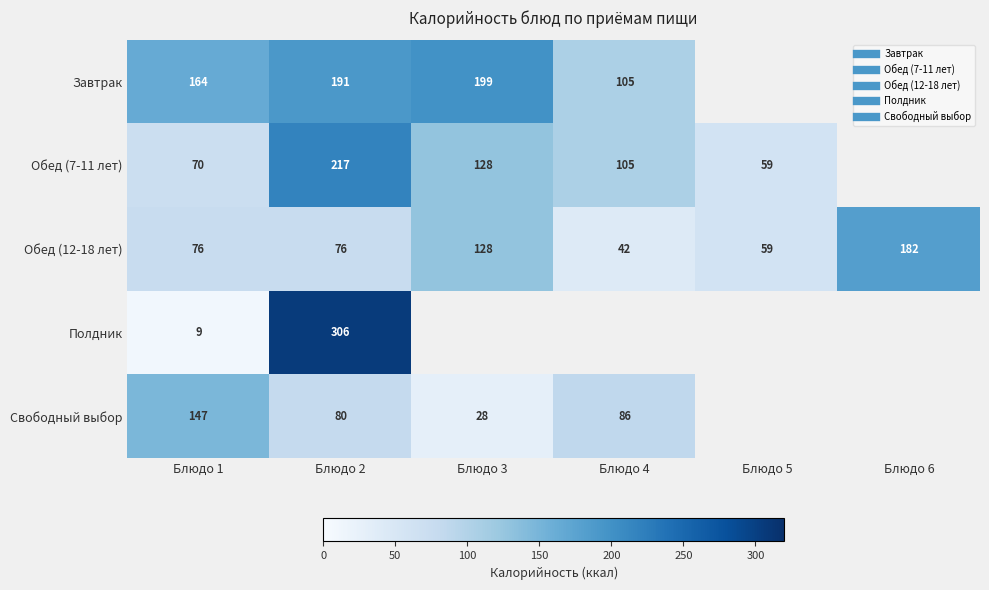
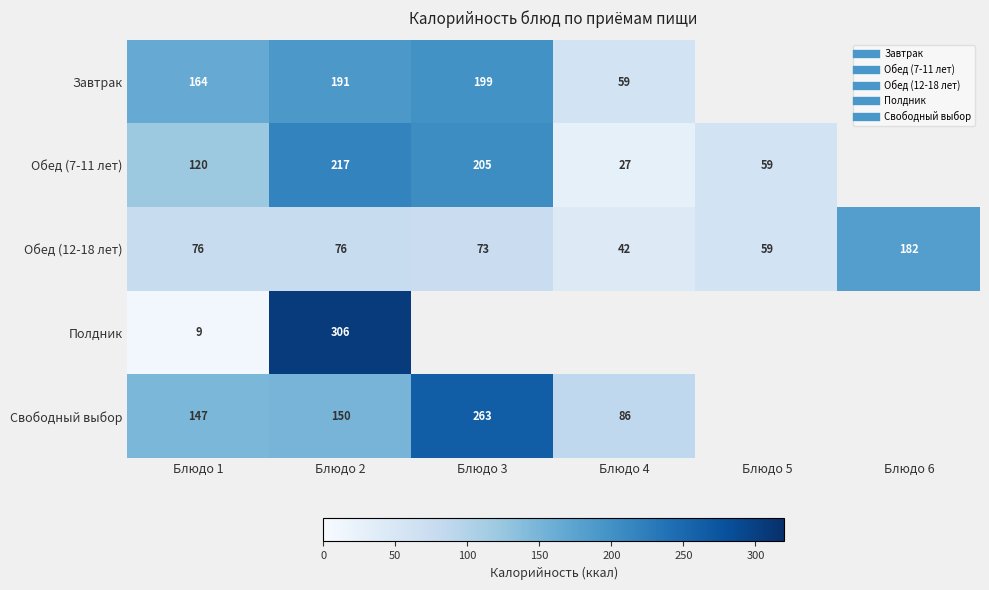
  {
    "Завтрак": {
      "Блюдо 1": 164,
      "Блюдо 2": 191,
      "Блюдо 3": 199,
-     "Блюдо 4": 105
+     "Блюдо 4": 59
    },
    "Обед (7-11 лет)": {
-     "Блюдо 1": 70,
+     "Блюдо 1": 120,
      "Блюдо 2": 217,
-     "Блюдо 3": 128,
-     "Блюдо 4": 105,
+     "Блюдо 3": 205,
+     "Блюдо 4": 27,
      "Блюдо 5": 59
    },
    "Обед (12-18 лет)": {
      "Блюдо 1": 76,
      "Блюдо 2": 76,
-     "Блюдо 3": 128,
+     "Блюдо 3": 73,
      "Блюдо 4": 42,
      "Блюдо 5": 59,
      "Блюдо 6": 182
    },
    "Полдник": {
      "Блюдо 1": 9,
      "Блюдо 2": 306
    },
    "Свободный выбор": {
      "Блюдо 1": 147,
-     "Блюдо 2": 80,
-     "Блюдо 3": 28,
+     "Блюдо 2": 150,
+     "Блюдо 3": 263,
      "Блюдо 4": 86
    }
  }
